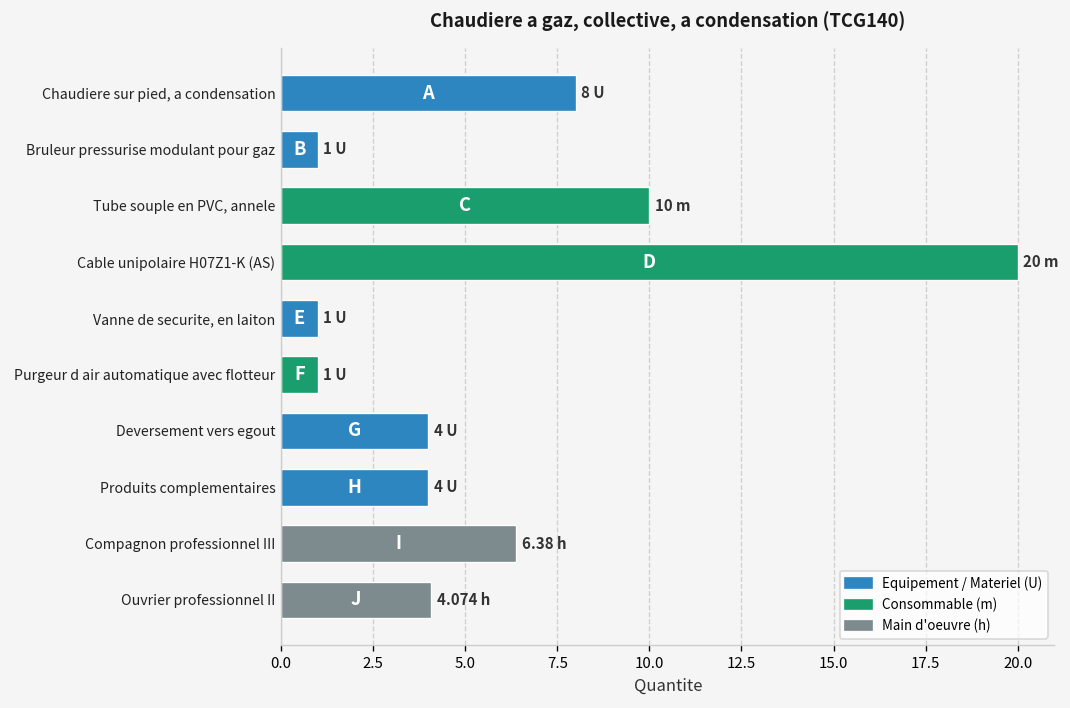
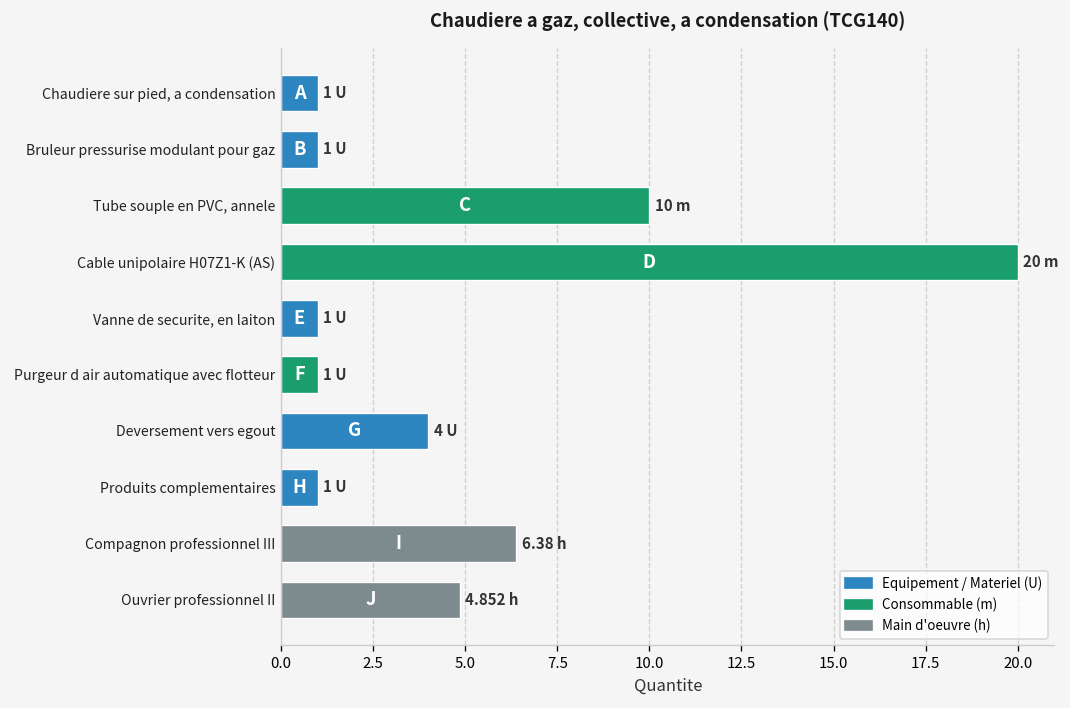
  {
-   "Chaudiere sur pied, a condensation": 8,
+   "Chaudiere sur pied, a condensation": 1,
    "Bruleur pressurise modulant pour gaz": 1,
    "Tube souple en PVC, annele": 10,
    "Cable unipolaire H07Z1-K (AS)": 20,
    "Vanne de securite, en laiton": 1,
    "Purgeur d air automatique avec flotteur": 1,
    "Deversement vers egout": 4,
-   "Produits complementaires": 4,
+   "Produits complementaires": 1,
    "Compagnon professionnel III": 6.38,
-   "Ouvrier professionnel II": 4.074
+   "Ouvrier professionnel II": 4.852
  }
